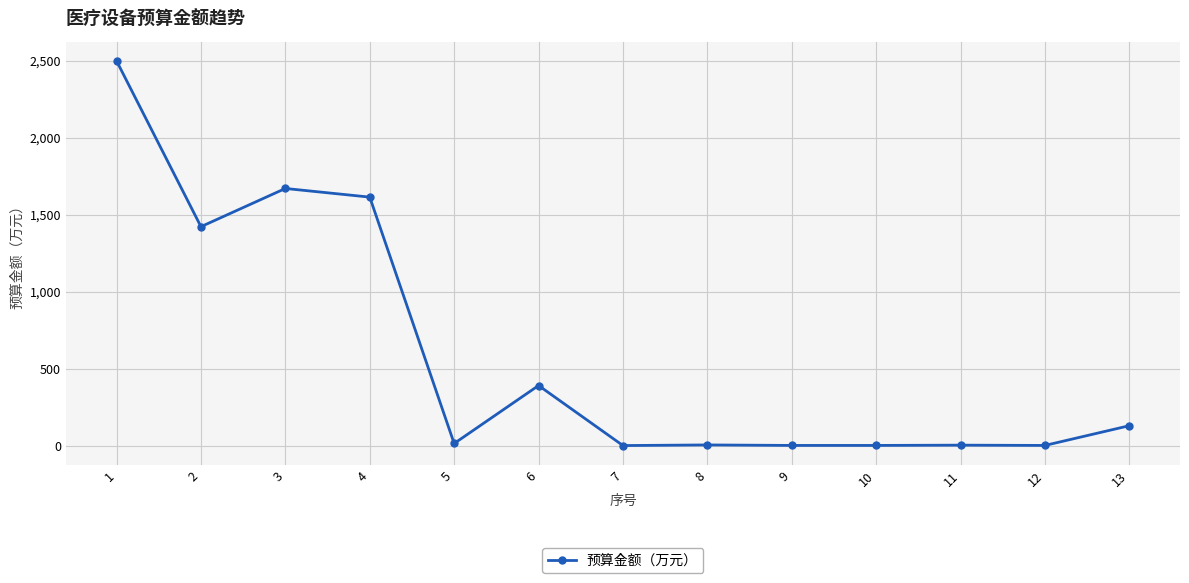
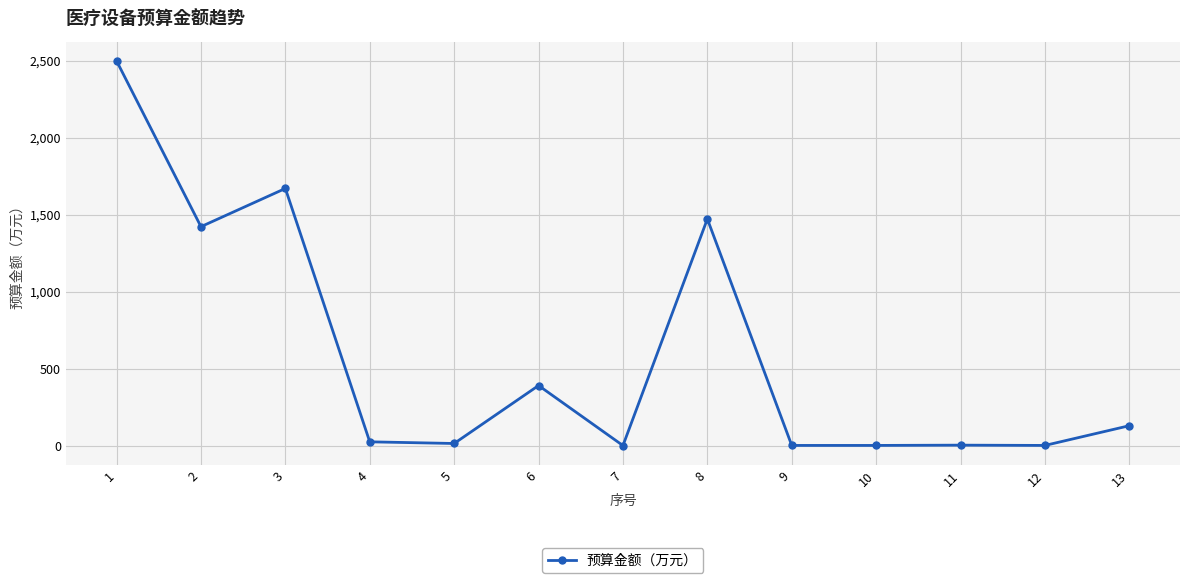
  {
    "1": "2,500",
    "2": "1,420",
    "3": "1,670",
-   "4": "1,620",
+   "4": "30",
    "5": "10",
    "6": "390",
    "7": "0",
-   "8": "10",
+   "8": "1,470",
    "9": "0",
    "10": "0",
    "11": "0",
    "12": "0",
    "13": "130"
  }
